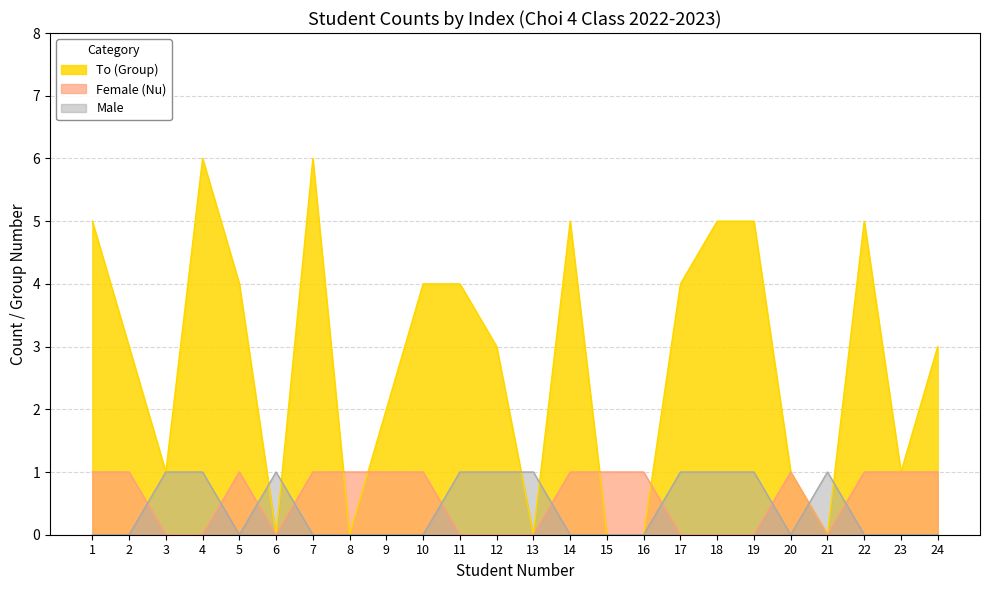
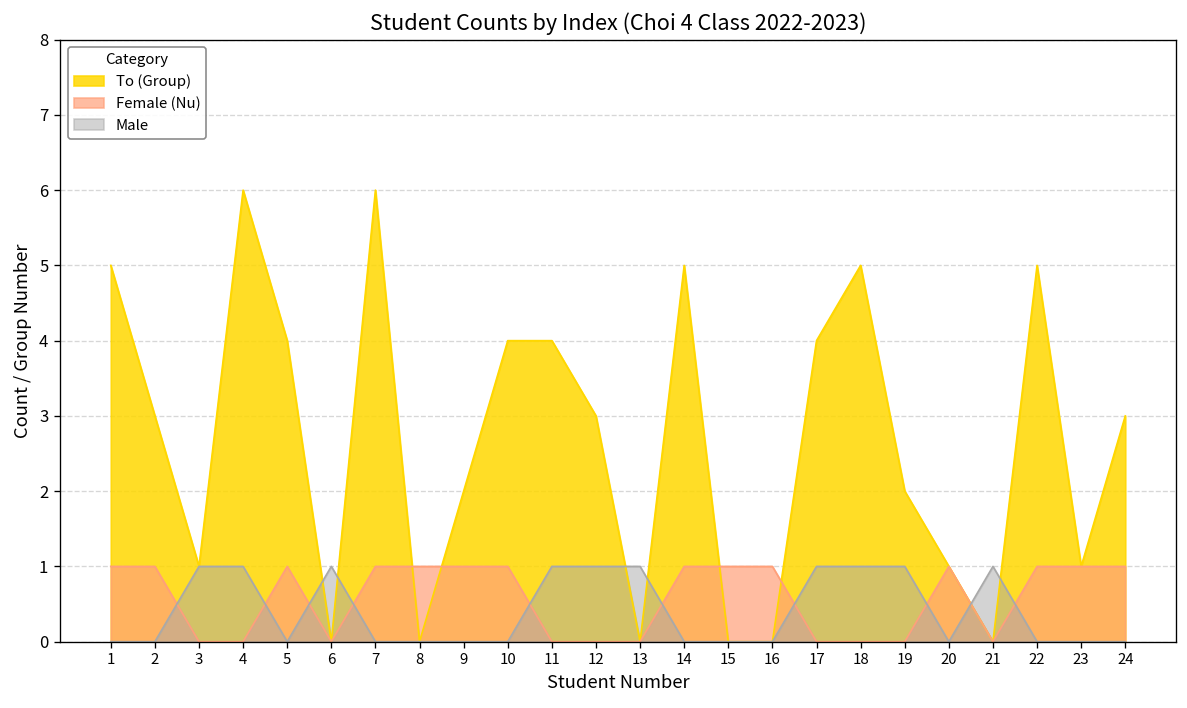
  {
    "To (Group)": {
      "1": 5,
      "2": 3,
      "4": 6,
      "5": 4,
      "7": 6,
      "9": 2,
      "10": 4,
      "11": 4,
      "12": 3,
      "14": 5,
      "17": 4,
      "18": 5,
-     "19": 5,
+     "19": 2,
      "22": 5,
      "24": 3
    },
    "Female (Nu)": {
      "1": 1,
      "2": 1,
      "3": 0,
      "4": 0,
      "5": 1,
      "7": 1,
      "8": 1,
      "9": 1,
      "10": 1,
      "11": 0,
      "12": 0,
      "14": 1,
      "15": 1,
      "16": 1,
      "17": 0,
      "18": 0,
      "19": 0,
      "22": 1,
      "24": 1
    },
    "Male": {
      "1": 0,
      "2": 0,
      "4": 1,
      "5": 0,
      "6": 1,
      "7": 0,
      "9": 0,
      "10": 0,
      "11": 1,
      "12": 1,
      "13": 1,
      "14": 0,
      "17": 1,
      "18": 1,
      "19": 1,
      "20": 0,
      "21": 1,
      "22": 0,
      "23": 0,
      "24": 0
    }
  }
